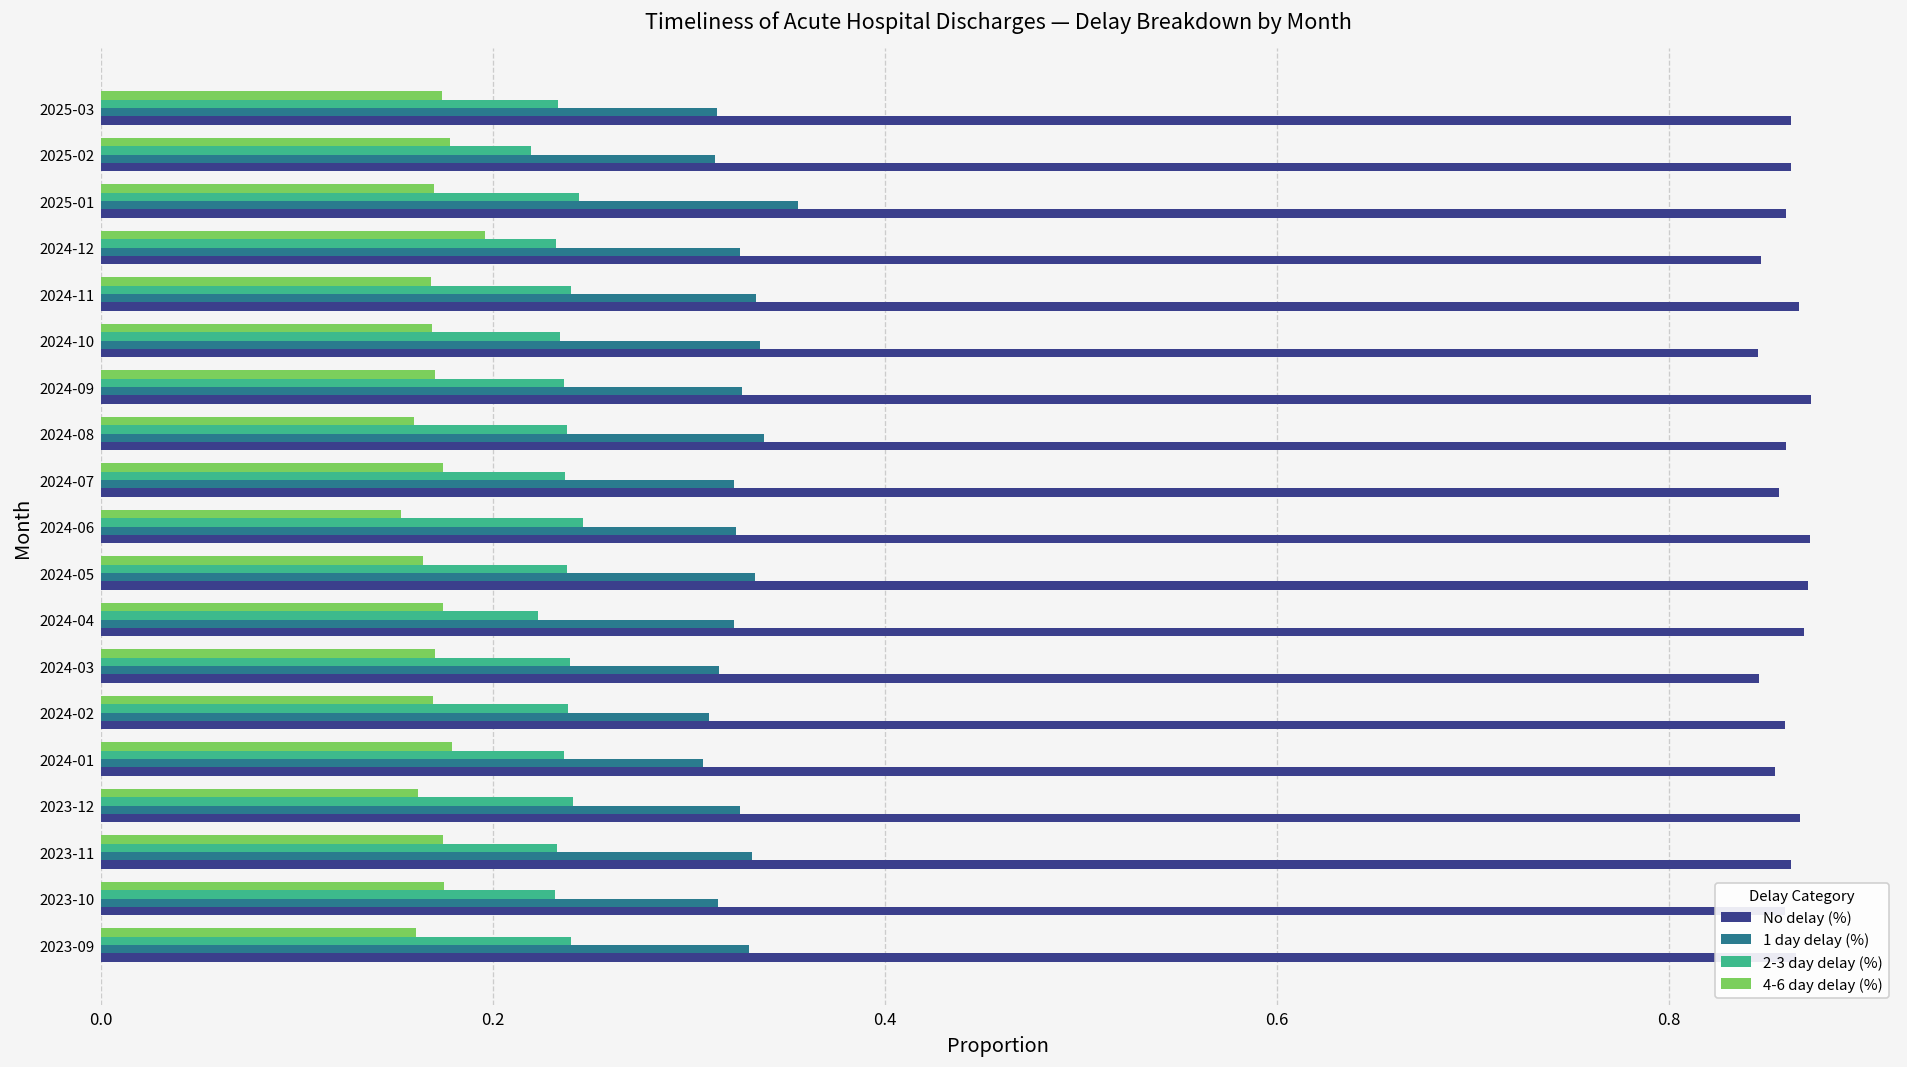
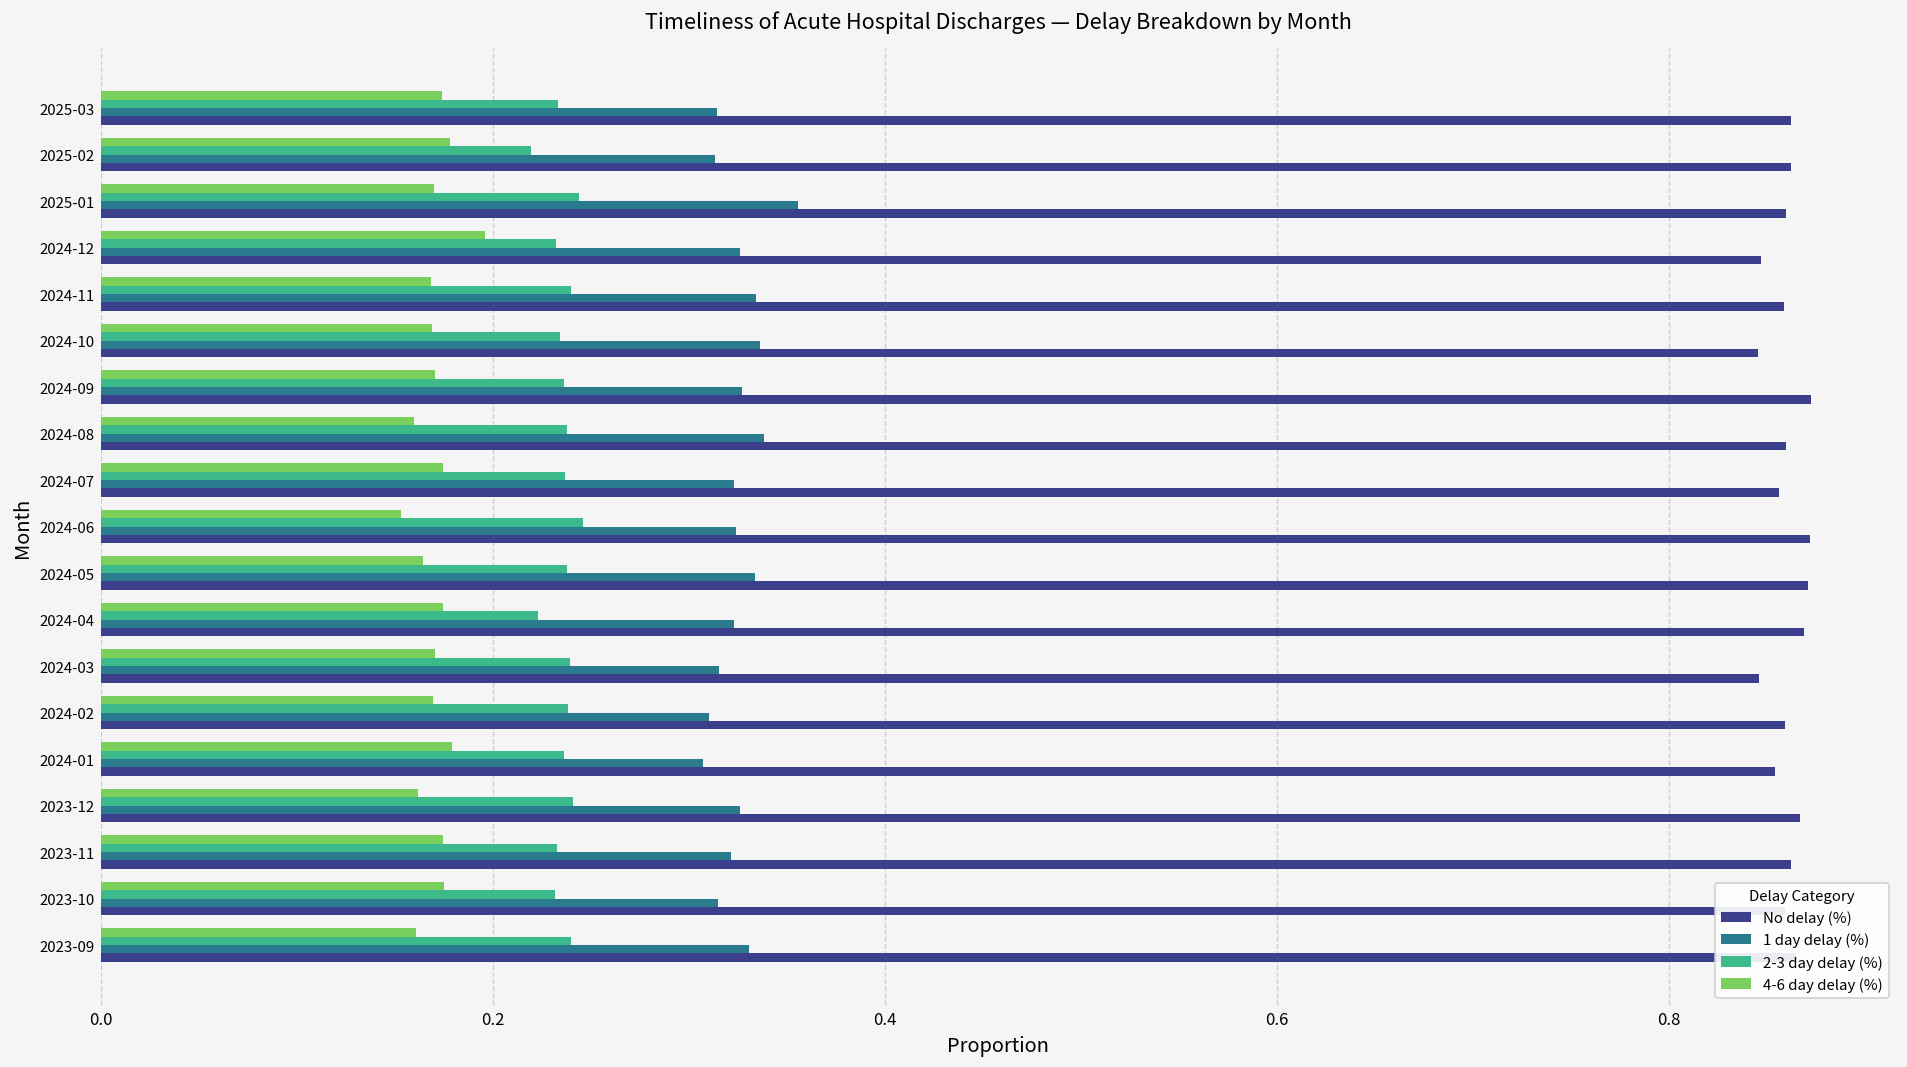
  {
    "No delay (%)": {
      "2025-03": 0.862,
      "2025-02": 0.862,
      "2025-01": 0.860,
      "2024-12": 0.847,
-     "2024-11": 0.867,
+     "2024-11": 0.859,
      "2024-10": 0.846,
      "2024-09": 0.872,
      "2024-08": 0.860,
      "2024-07": 0.856,
      "2024-06": 0.872,
      "2024-05": 0.871,
      "2024-04": 0.869,
      "2024-03": 0.846,
      "2024-02": 0.859,
      "2024-01": 0.854,
      "2023-12": 0.867,
      "2023-11": 0.862
    },
    "1 day delay (%)": {
      "2025-03": 0.315,
      "2025-02": 0.314,
      "2025-01": 0.356,
      "2024-12": 0.326,
      "2024-11": 0.335,
      "2024-10": 0.337,
      "2024-09": 0.327,
      "2024-08": 0.339,
      "2024-07": 0.323,
      "2024-06": 0.324,
      "2024-05": 0.334,
      "2024-04": 0.323,
      "2024-03": 0.316,
      "2024-02": 0.311,
      "2024-01": 0.307,
      "2023-12": 0.326,
-     "2023-11": 0.332,
+     "2023-11": 0.322,
      "2023-10": 0.315,
      "2023-09": 0.331
    },
    "2-3 day delay (%)": {
      "2025-03": 0.234,
      "2025-02": 0.219,
      "2025-01": 0.244,
      "2024-12": 0.232,
      "2024-11": 0.240,
      "2024-10": 0.234,
      "2024-09": 0.236,
      "2024-08": 0.238,
      "2024-07": 0.237,
      "2024-06": 0.246,
      "2024-05": 0.238,
      "2024-04": 0.223,
      "2024-03": 0.240,
      "2024-02": 0.238,
      "2024-01": 0.237,
      "2023-12": 0.241,
      "2023-11": 0.233,
      "2023-10": 0.232,
      "2023-09": 0.240
    },
    "4-6 day delay (%)": {
      "2025-03": 0.174,
      "2025-02": 0.178,
      "2025-01": 0.170,
      "2024-12": 0.196,
      "2024-11": 0.169,
      "2024-10": 0.169,
      "2024-09": 0.171,
      "2024-08": 0.160,
      "2024-07": 0.175,
      "2024-06": 0.153,
      "2024-05": 0.165,
      "2024-04": 0.175,
      "2024-03": 0.171,
      "2024-02": 0.170,
      "2024-01": 0.179,
      "2023-12": 0.162,
      "2023-11": 0.175,
      "2023-10": 0.175,
      "2023-09": 0.161
    }
  }
